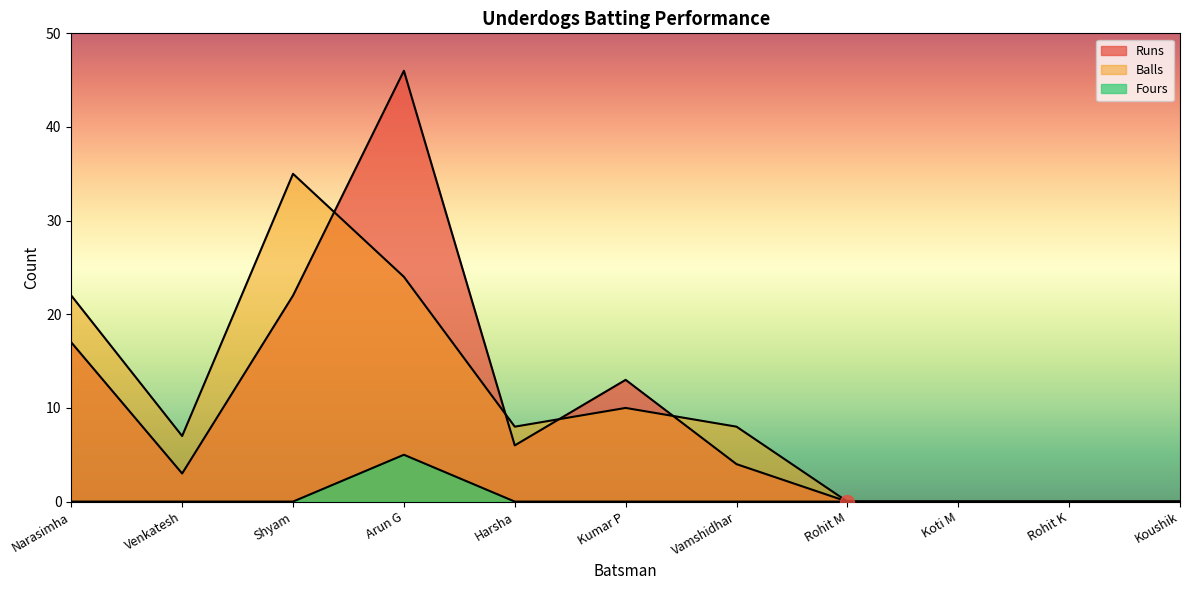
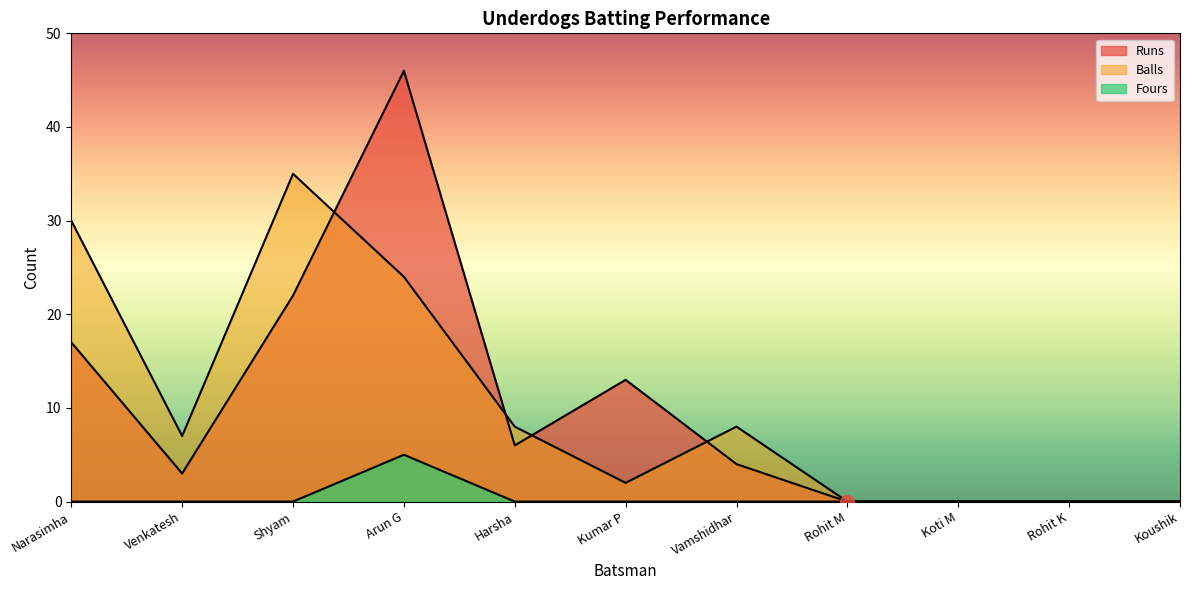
  {
    "Balls": {
-     "Narasimha": 22,
+     "Narasimha": 30,
      "Venkatesh": 7,
      "Shyam": 35,
      "Arun G": 24,
      "Harsha": 8,
-     "Kumar P": 10,
+     "Kumar P": 2,
      "Vamshidhar": 8
    },
    "Fours": {
      "Narasimha": 0,
      "Venkatesh": 0,
      "Shyam": 0,
      "Arun G": 5,
      "Harsha": 0,
      "Kumar P": 0,
      "Vamshidhar": 0
    }
  }
